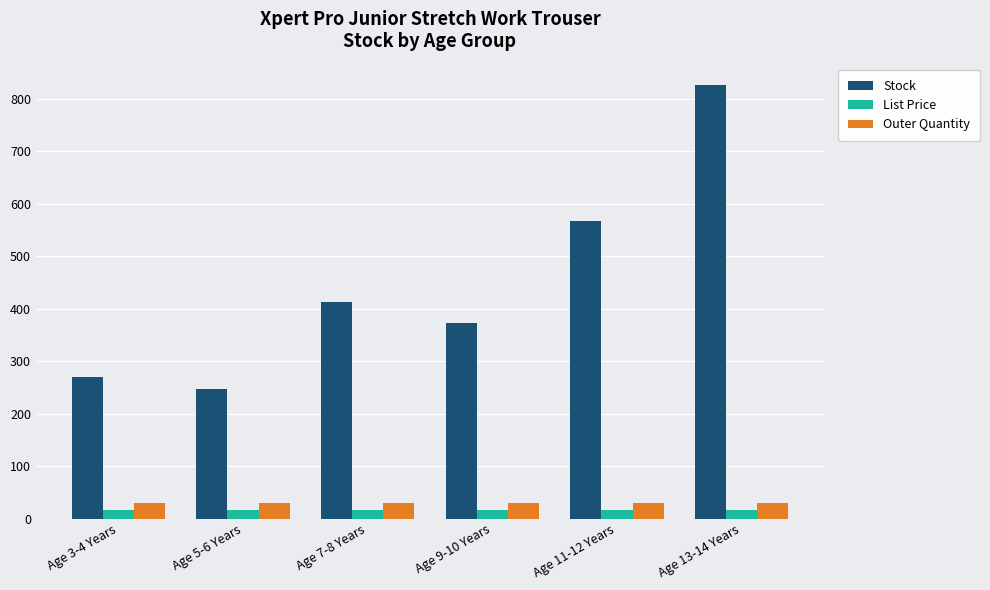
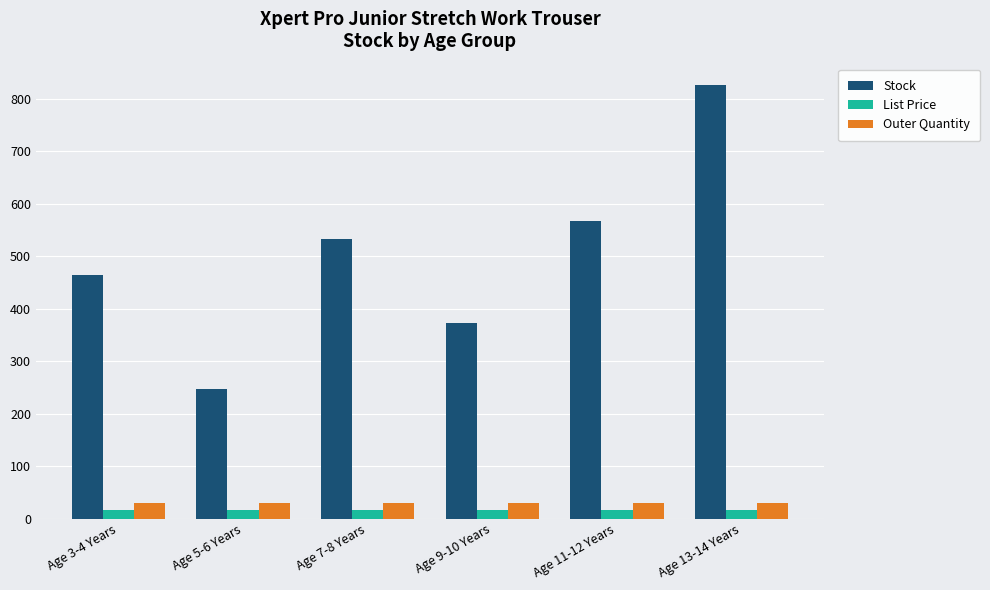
  {
    "Stock": {
-     "Age 3-4 Years": 270,
+     "Age 3-4 Years": 460,
      "Age 5-6 Years": 250,
-     "Age 7-8 Years": 410,
+     "Age 7-8 Years": 530,
      "Age 9-10 Years": 370,
      "Age 11-12 Years": 570,
      "Age 13-14 Years": 830
    },
    "List Price": {
      "Age 3-4 Years": 20,
      "Age 5-6 Years": 20,
      "Age 7-8 Years": 20,
      "Age 9-10 Years": 20,
      "Age 11-12 Years": 20,
      "Age 13-14 Years": 20
    },
    "Outer Quantity": {
      "Age 3-4 Years": 30,
      "Age 5-6 Years": 30,
      "Age 7-8 Years": 30,
      "Age 9-10 Years": 30,
      "Age 11-12 Years": 30,
      "Age 13-14 Years": 30
    }
  }
